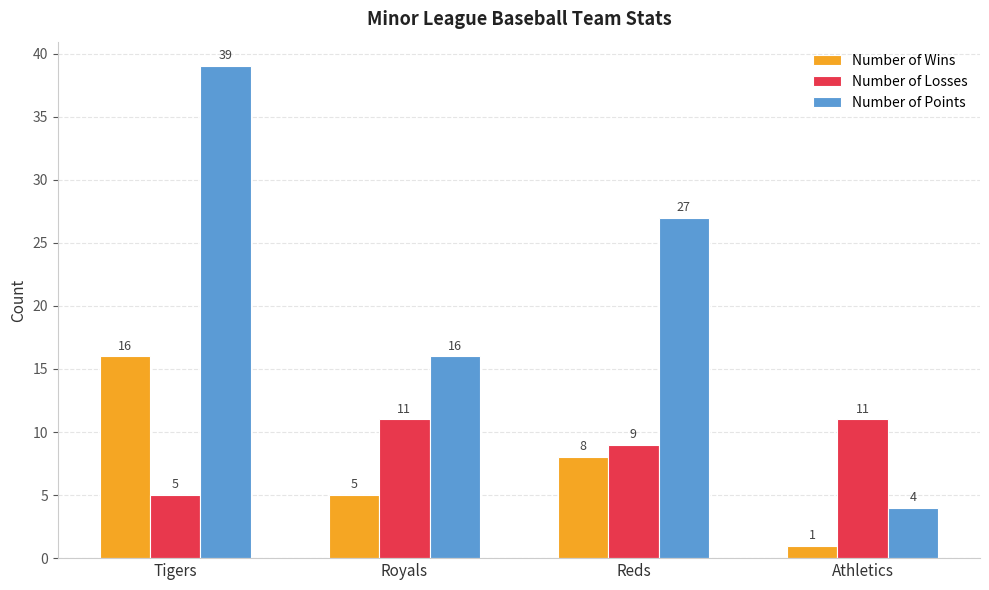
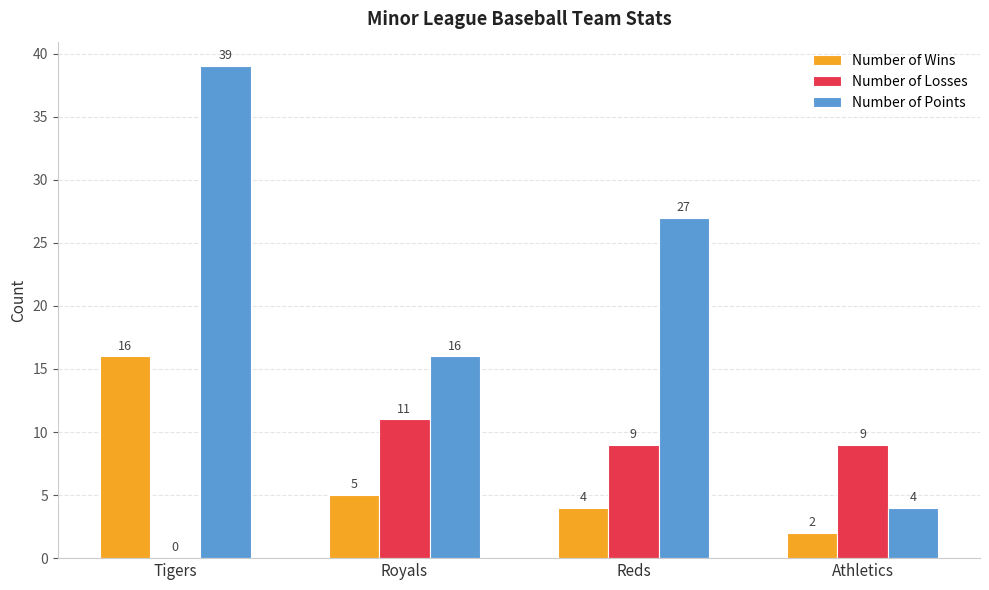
  {
    "Number of Wins": {
      "Tigers": 16,
      "Royals": 5,
-     "Reds": 8,
-     "Athletics": 1
+     "Reds": 4,
+     "Athletics": 2
    },
    "Number of Losses": {
-     "Tigers": 5,
+     "Tigers": 0,
      "Royals": 11,
      "Reds": 9,
-     "Athletics": 11
+     "Athletics": 9
    },
    "Number of Points": {
      "Tigers": 39,
      "Royals": 16,
      "Reds": 27,
      "Athletics": 4
    }
  }
